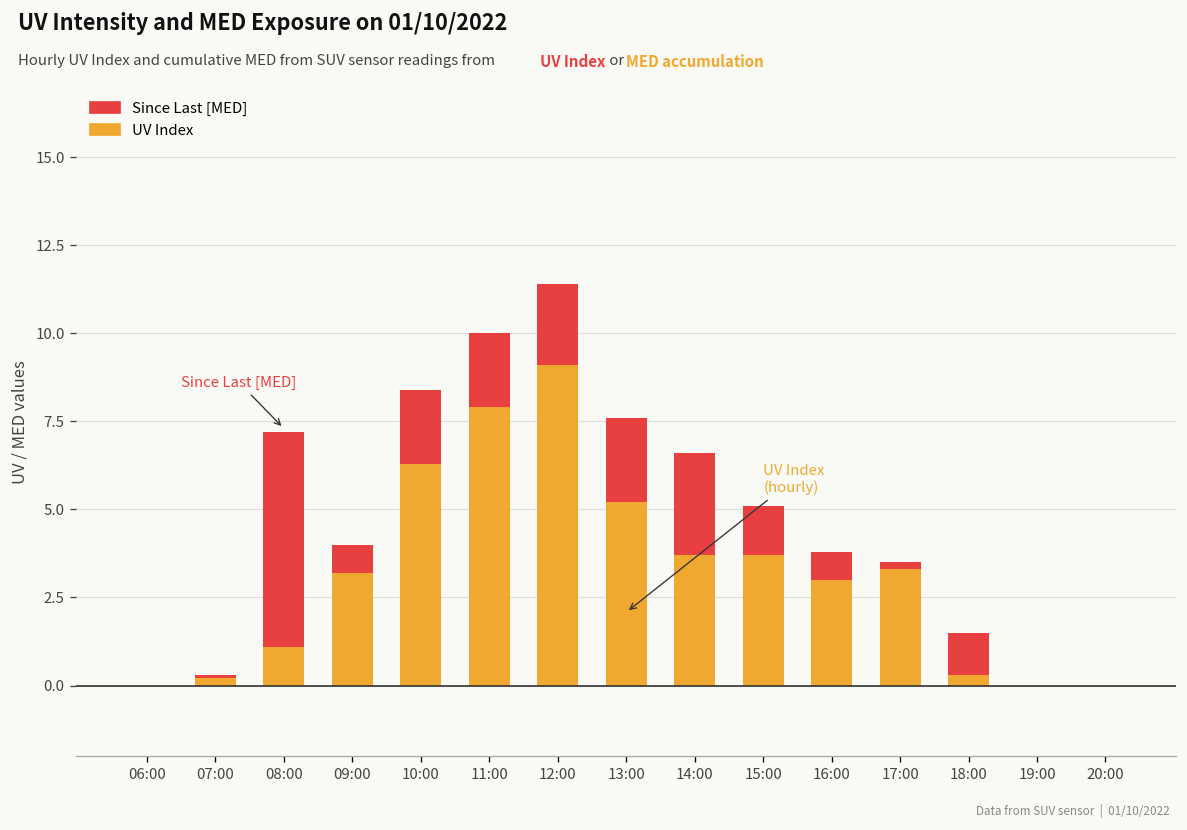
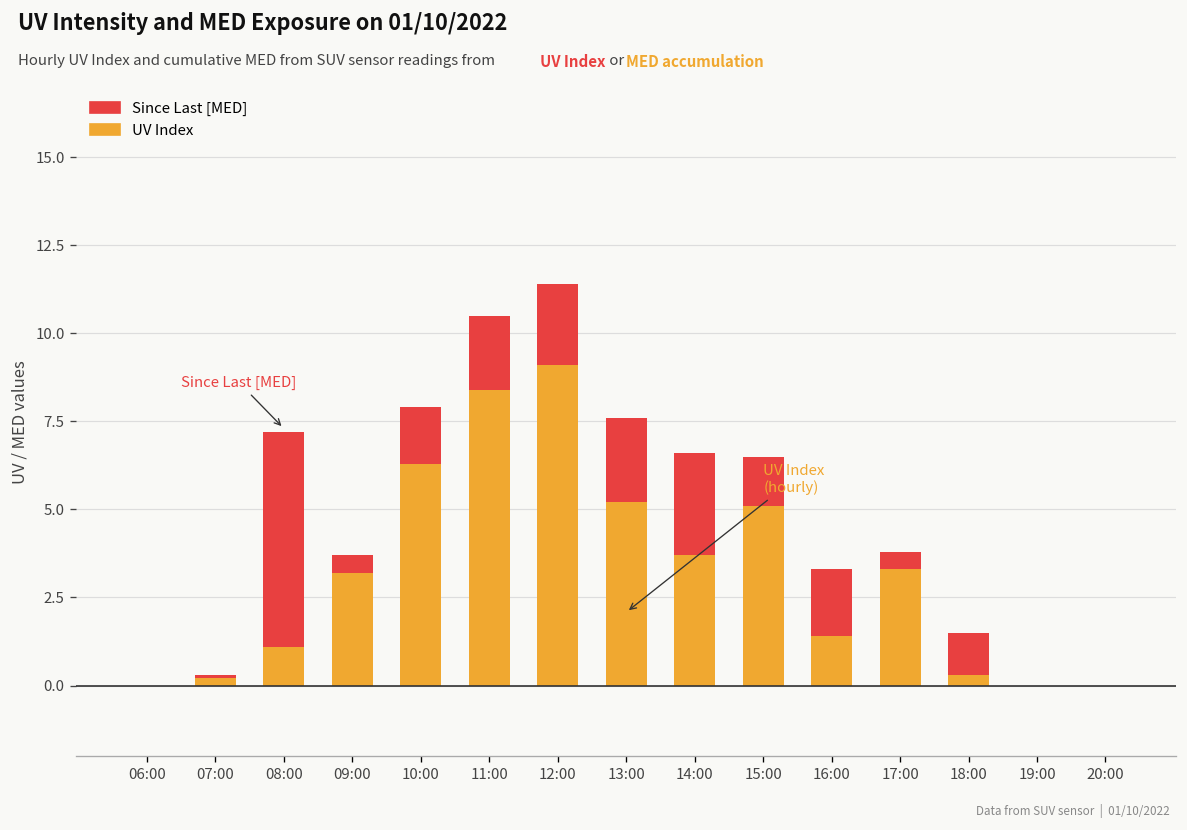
  {
    "UV Index": {
      "06:00": 0.0,
      "07:00": 0.2,
      "08:00": 1.1,
      "09:00": 3.2,
      "10:00": 6.3,
-     "11:00": 7.9,
+     "11:00": 8.4,
      "12:00": 9.1,
      "13:00": 5.2,
      "14:00": 3.7,
-     "15:00": 3.7,
-     "16:00": 3.0,
+     "15:00": 5.1,
+     "16:00": 1.4,
      "17:00": 3.3,
      "18:00": 0.3,
      "19:00": 0.0,
      "20:00": 0.0
    },
    "Since Last [MED]": {
      "06:00": 0.0,
      "07:00": 0.1,
      "08:00": 6.1,
-     "09:00": 0.8,
-     "10:00": 2.1,
+     "09:00": 0.5,
+     "10:00": 1.6,
      "11:00": 2.1,
      "12:00": 2.3,
      "13:00": 2.4,
      "14:00": 2.9,
      "15:00": 1.4,
-     "16:00": 0.8,
-     "17:00": 0.2,
+     "16:00": 1.9,
+     "17:00": 0.5,
      "18:00": 1.2,
      "19:00": 0.0,
      "20:00": 0.0
    }
  }
